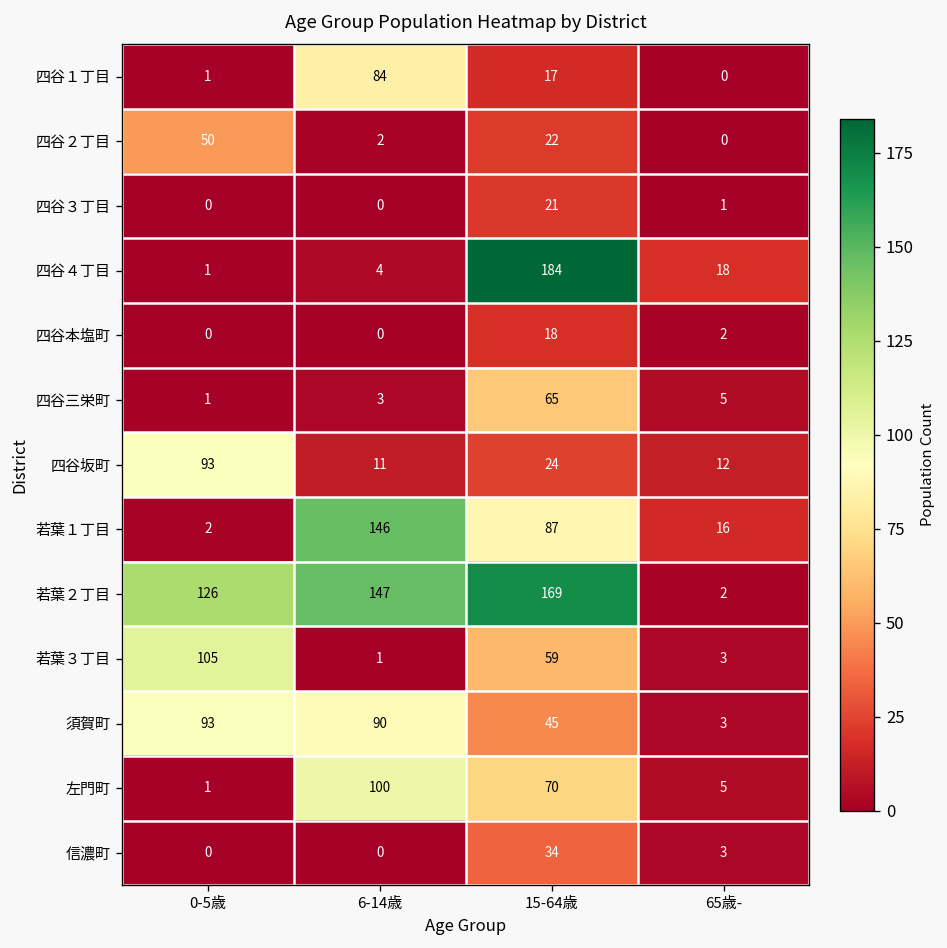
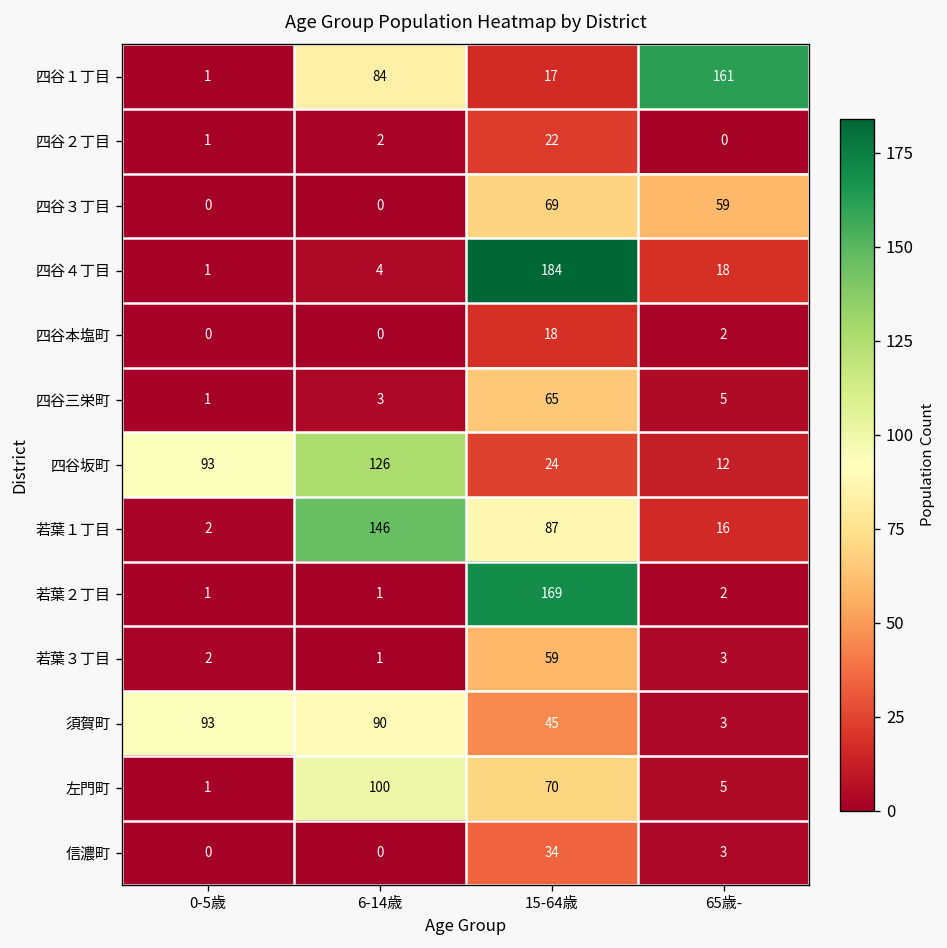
  {
    "四谷１丁目": {
      "0-5歳": 1,
      "6-14歳": 84,
      "15-64歳": 17,
-     "65歳-": 0
+     "65歳-": 161
    },
    "四谷２丁目": {
-     "0-5歳": 50,
+     "0-5歳": 1,
      "6-14歳": 2,
      "15-64歳": 22,
      "65歳-": 0
    },
    "四谷３丁目": {
      "0-5歳": 0,
      "6-14歳": 0,
-     "15-64歳": 21,
-     "65歳-": 1
+     "15-64歳": 69,
+     "65歳-": 59
    },
    "四谷４丁目": {
      "0-5歳": 1,
      "6-14歳": 4,
      "15-64歳": 184,
      "65歳-": 18
    },
    "四谷本塩町": {
      "0-5歳": 0,
      "6-14歳": 0,
      "15-64歳": 18,
      "65歳-": 2
    },
    "四谷三栄町": {
      "0-5歳": 1,
      "6-14歳": 3,
      "15-64歳": 65,
      "65歳-": 5
    },
    "四谷坂町": {
      "0-5歳": 93,
-     "6-14歳": 11,
+     "6-14歳": 126,
      "15-64歳": 24,
      "65歳-": 12
    },
    "若葉１丁目": {
      "0-5歳": 2,
      "6-14歳": 146,
      "15-64歳": 87,
      "65歳-": 16
    },
    "若葉２丁目": {
-     "0-5歳": 126,
-     "6-14歳": 147,
+     "0-5歳": 1,
+     "6-14歳": 1,
      "15-64歳": 169,
      "65歳-": 2
    },
    "若葉３丁目": {
-     "0-5歳": 105,
+     "0-5歳": 2,
      "6-14歳": 1,
      "15-64歳": 59,
      "65歳-": 3
    },
    "須賀町": {
      "0-5歳": 93,
      "6-14歳": 90,
      "15-64歳": 45,
      "65歳-": 3
    },
    "左門町": {
      "0-5歳": 1,
      "6-14歳": 100,
      "15-64歳": 70,
      "65歳-": 5
    },
    "信濃町": {
      "0-5歳": 0,
      "6-14歳": 0,
      "15-64歳": 34,
      "65歳-": 3
    }
  }
